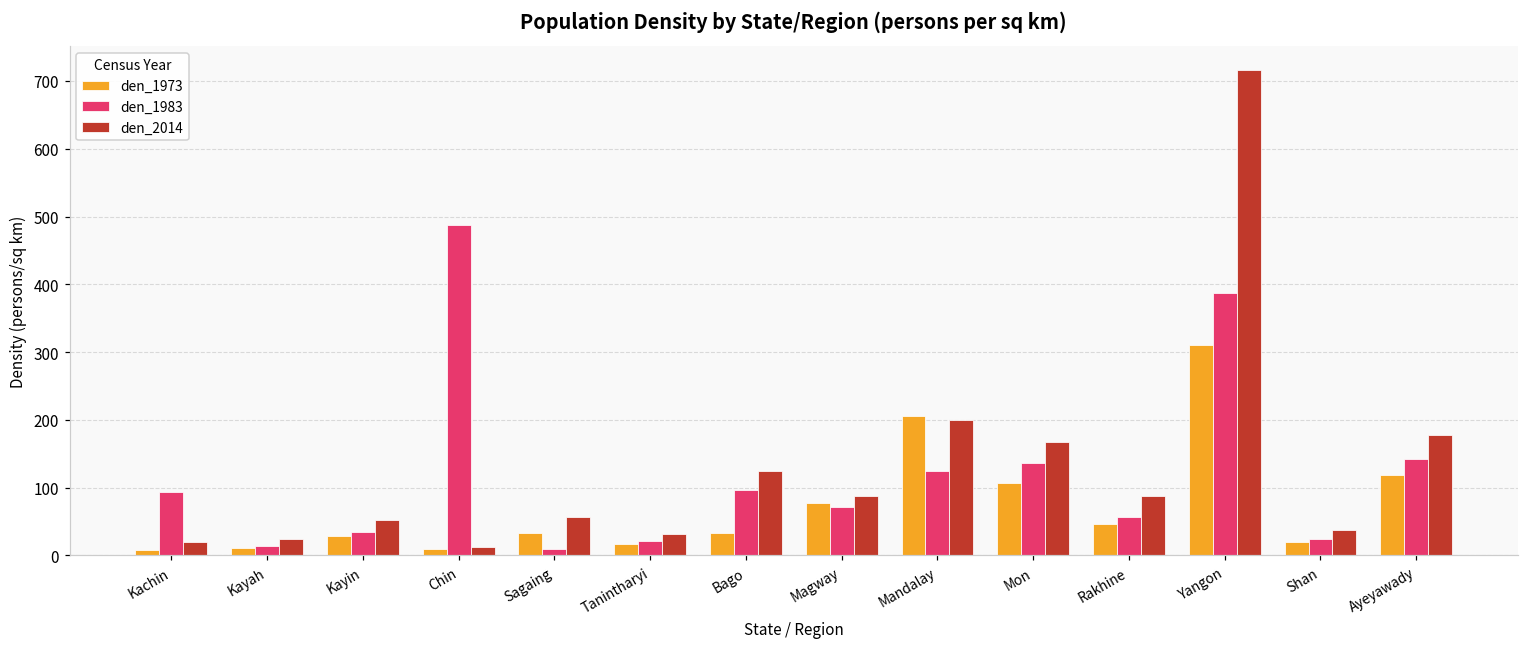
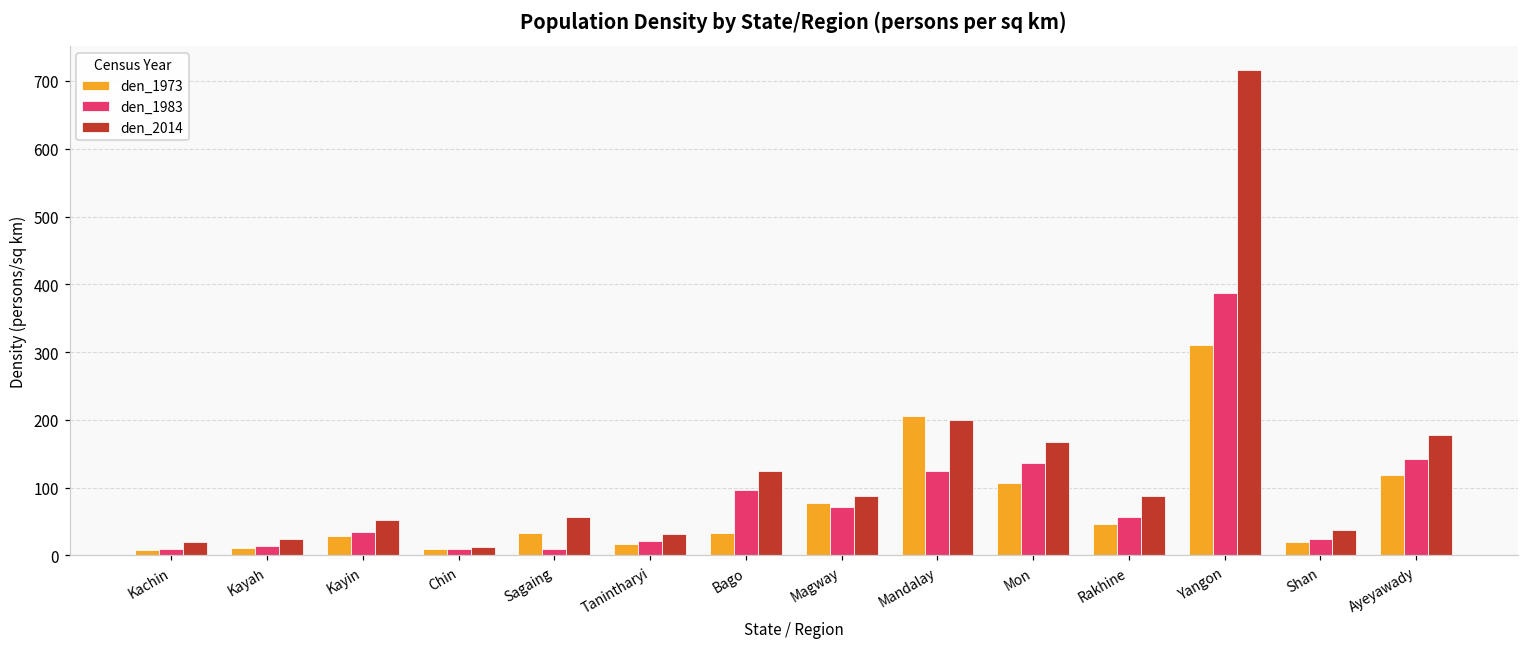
  {
    "den_1973": {
      "Kachin": 10,
      "Kayah": 10,
      "Kayin": 30,
      "Chin": 10,
      "Sagaing": 30,
      "Tanintharyi": 20,
      "Bago": 30,
      "Magway": 80,
      "Mandalay": 210,
      "Mon": 110,
      "Rakhine": 50,
      "Yangon": 310,
      "Shan": 20,
      "Ayeyawady": 120
    },
    "den_1983": {
-     "Kachin": 90,
+     "Kachin": 10,
      "Kayah": 10,
      "Kayin": 40,
-     "Chin": 490,
+     "Chin": 10,
      "Sagaing": 10,
      "Tanintharyi": 20,
      "Bago": 100,
      "Magway": 70,
      "Mandalay": 120,
      "Mon": 140,
      "Rakhine": 60,
      "Yangon": 390,
      "Shan": 20,
      "Ayeyawady": 140
    },
    "den_2014": {
      "Kachin": 20,
      "Kayah": 20,
      "Kayin": 50,
      "Chin": 10,
      "Sagaing": 60,
      "Tanintharyi": 30,
      "Bago": 120,
      "Magway": 90,
      "Mandalay": 200,
      "Mon": 170,
      "Rakhine": 90,
      "Yangon": 720,
      "Shan": 40,
      "Ayeyawady": 180
    }
  }
